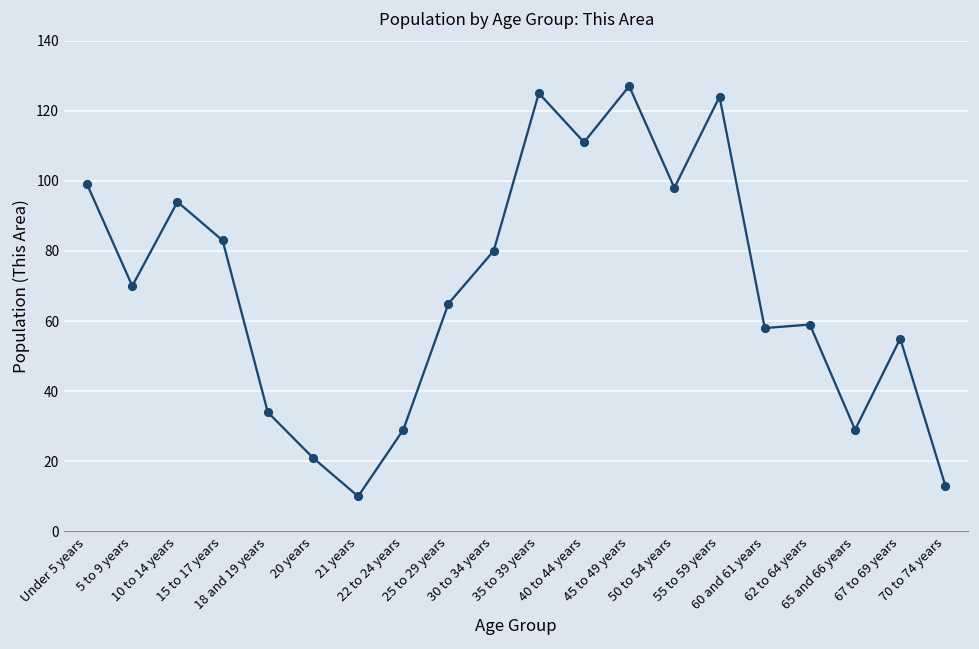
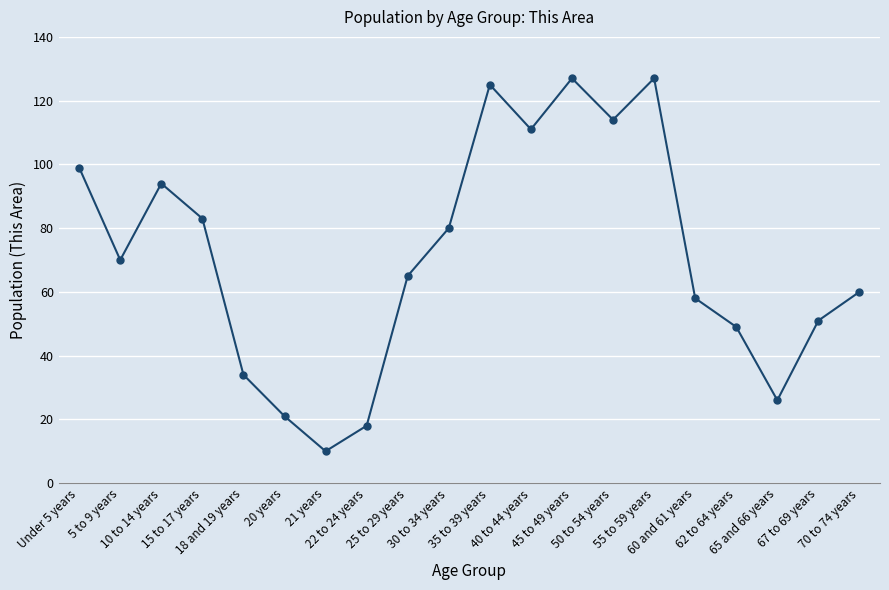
  {
    "Under 5 years": 99,
    "5 to 9 years": 70,
    "10 to 14 years": 94,
    "15 to 17 years": 83,
    "18 and 19 years": 34,
    "20 years": 21,
    "21 years": 10,
-   "22 to 24 years": 29,
+   "22 to 24 years": 18,
    "25 to 29 years": 65,
    "30 to 34 years": 80,
    "35 to 39 years": 125,
    "40 to 44 years": 111,
    "45 to 49 years": 127,
-   "50 to 54 years": 98,
-   "55 to 59 years": 124,
+   "50 to 54 years": 114,
+   "55 to 59 years": 127,
    "60 and 61 years": 58,
-   "62 to 64 years": 59,
-   "65 and 66 years": 29,
-   "67 to 69 years": 55,
-   "70 to 74 years": 13
+   "62 to 64 years": 49,
+   "65 and 66 years": 26,
+   "67 to 69 years": 51,
+   "70 to 74 years": 60
  }
